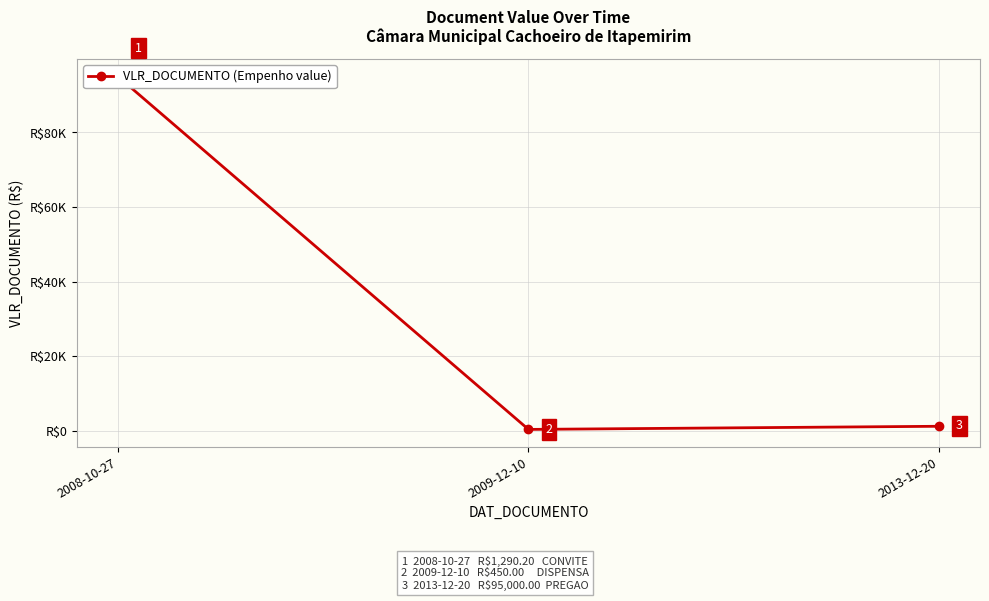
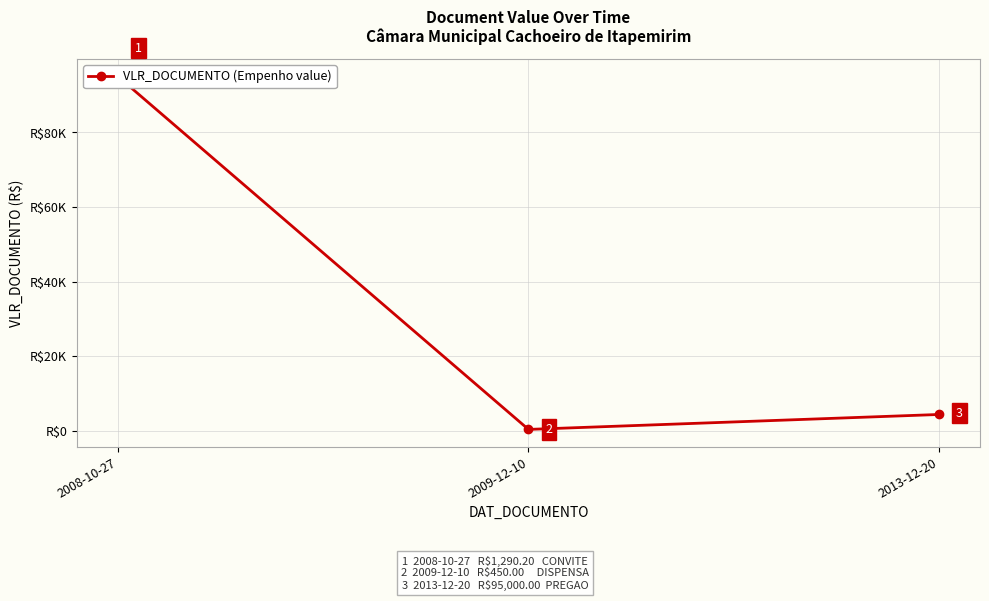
  {
-   "2013-12-20": "R$1000"
+   "2013-12-20": "R$4000"
  }
